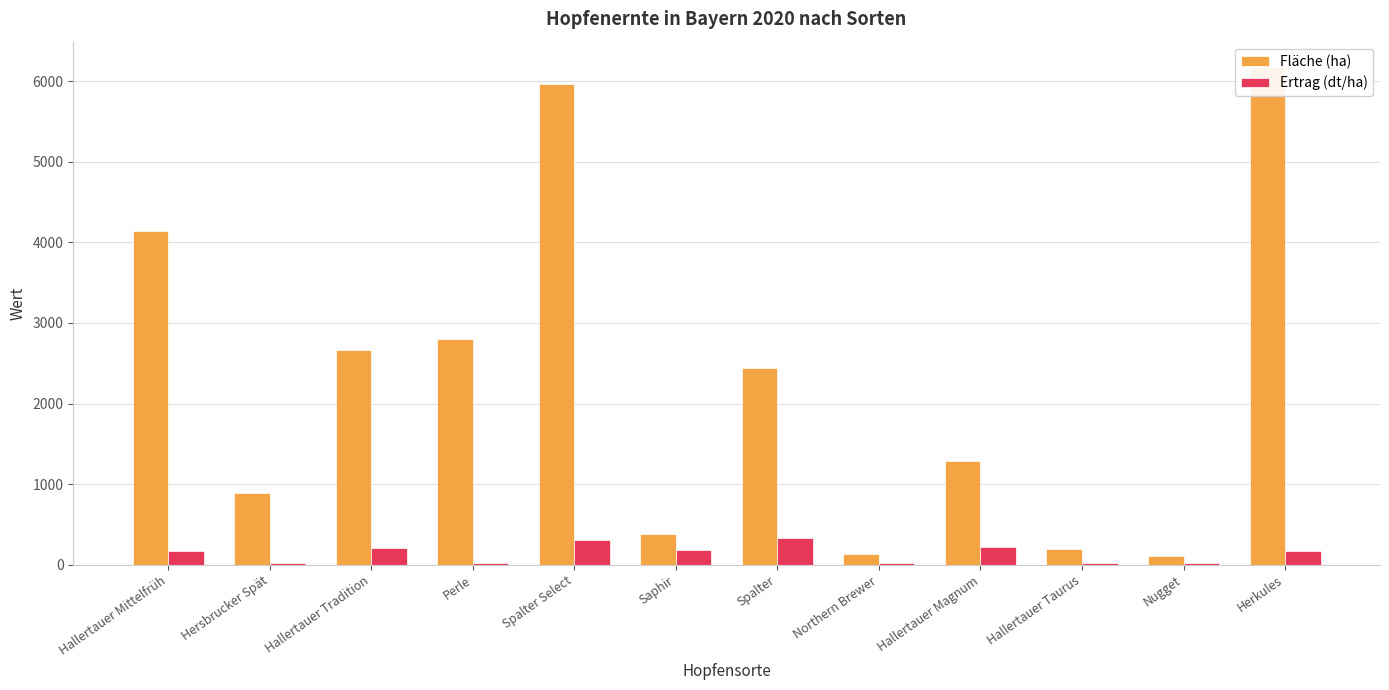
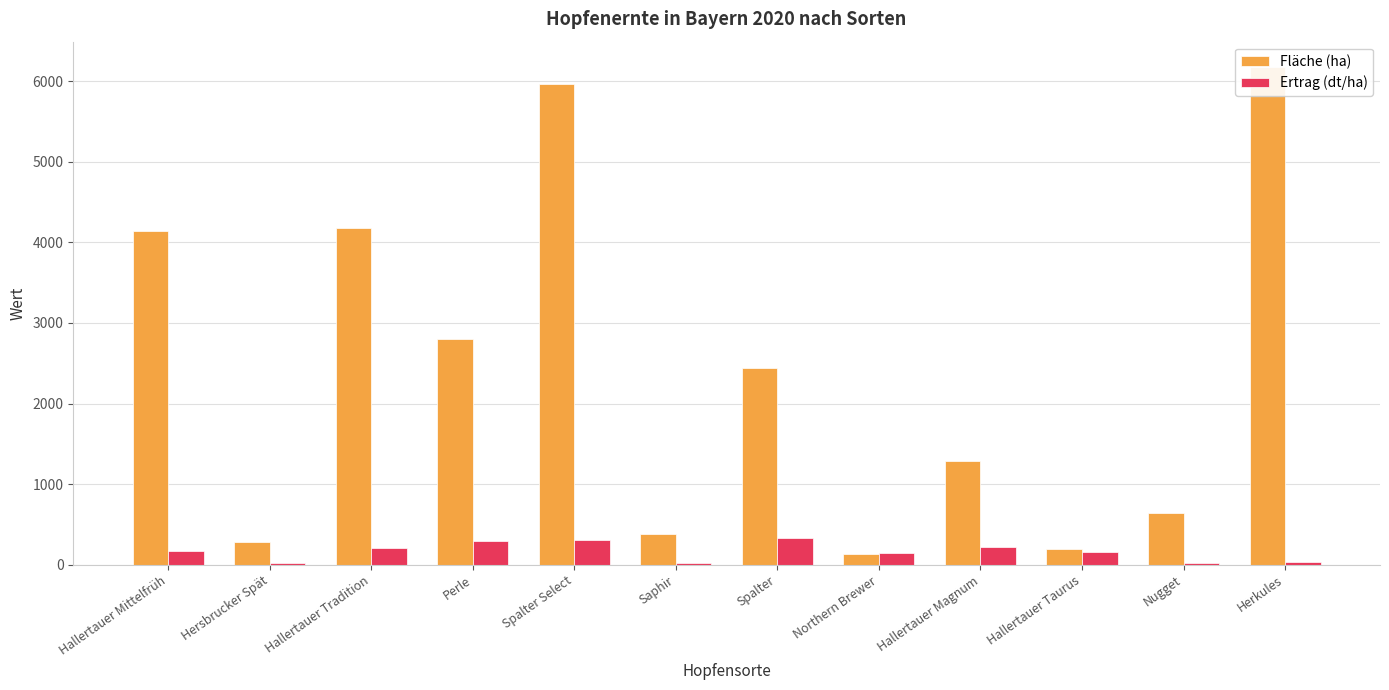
  {
    "Fläche (ha)": {
      "Hallertauer Mittelfrüh": 4100,
-     "Hersbrucker Spät": 900,
-     "Hallertauer Tradition": 2700,
+     "Hersbrucker Spät": 300,
+     "Hallertauer Tradition": 4200,
      "Perle": 2800,
      "Spalter Select": 6000,
      "Saphir": 400,
      "Spalter": 2400,
      "Northern Brewer": 100,
      "Hallertauer Magnum": 1300,
      "Hallertauer Taurus": 200,
-     "Nugget": 100
+     "Nugget": 600
    },
    "Ertrag (dt/ha)": {
      "Hallertauer Mittelfrüh": 200,
      "Hallertauer Tradition": 200,
-     "Perle": 0,
+     "Perle": 300,
      "Spalter Select": 300,
-     "Saphir": 200,
+     "Saphir": 0,
      "Spalter": 300,
-     "Northern Brewer": 0,
+     "Northern Brewer": 100,
      "Hallertauer Magnum": 200,
-     "Hallertauer Taurus": 0,
-     "Herkules": 200
+     "Hallertauer Taurus": 200,
+     "Herkules": 0
    }
  }
